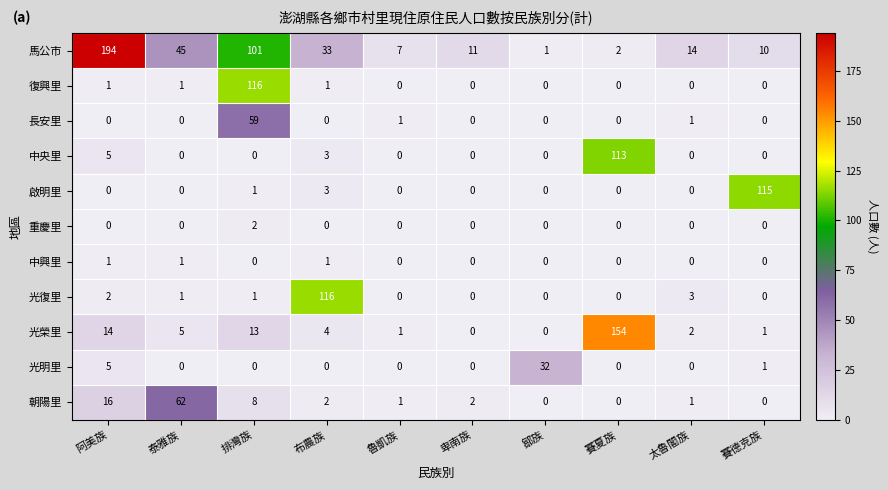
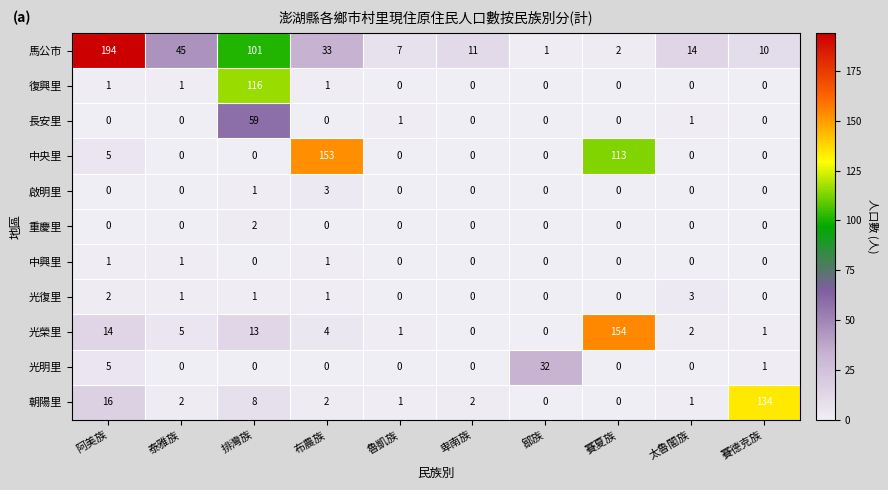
  {
    "馬公市": {
      "阿美族": 194,
      "泰雅族": 45,
      "排灣族": 101,
      "布農族": 33,
      "魯凱族": 7,
      "卑南族": 11,
      "鄒族": 1,
      "賽夏族": 2,
      "太魯閣族": 14,
      "賽德克族": 10
    },
    "復興里": {
      "阿美族": 1,
      "泰雅族": 1,
      "排灣族": 116,
      "布農族": 1,
      "魯凱族": 0,
      "卑南族": 0,
      "鄒族": 0,
      "賽夏族": 0,
      "太魯閣族": 0,
      "賽德克族": 0
    },
    "長安里": {
      "阿美族": 0,
      "泰雅族": 0,
      "排灣族": 59,
      "布農族": 0,
      "魯凱族": 1,
      "卑南族": 0,
      "鄒族": 0,
      "賽夏族": 0,
      "太魯閣族": 1,
      "賽德克族": 0
    },
    "中央里": {
      "阿美族": 5,
      "泰雅族": 0,
      "排灣族": 0,
-     "布農族": 3,
+     "布農族": 153,
      "魯凱族": 0,
      "卑南族": 0,
      "鄒族": 0,
      "賽夏族": 113,
      "太魯閣族": 0,
      "賽德克族": 0
    },
    "啟明里": {
      "阿美族": 0,
      "泰雅族": 0,
      "排灣族": 1,
      "布農族": 3,
      "魯凱族": 0,
      "卑南族": 0,
      "鄒族": 0,
      "賽夏族": 0,
      "太魯閣族": 0,
-     "賽德克族": 115
+     "賽德克族": 0
    },
    "重慶里": {
      "阿美族": 0,
      "泰雅族": 0,
      "排灣族": 2,
      "布農族": 0,
      "魯凱族": 0,
      "卑南族": 0,
      "鄒族": 0,
      "賽夏族": 0,
      "太魯閣族": 0,
      "賽德克族": 0
    },
    "中興里": {
      "阿美族": 1,
      "泰雅族": 1,
      "排灣族": 0,
      "布農族": 1,
      "魯凱族": 0,
      "卑南族": 0,
      "鄒族": 0,
      "賽夏族": 0,
      "太魯閣族": 0,
      "賽德克族": 0
    },
    "光復里": {
      "阿美族": 2,
      "泰雅族": 1,
      "排灣族": 1,
-     "布農族": 116,
+     "布農族": 1,
      "魯凱族": 0,
      "卑南族": 0,
      "鄒族": 0,
      "賽夏族": 0,
      "太魯閣族": 3,
      "賽德克族": 0
    },
    "光榮里": {
      "阿美族": 14,
      "泰雅族": 5,
      "排灣族": 13,
      "布農族": 4,
      "魯凱族": 1,
      "卑南族": 0,
      "鄒族": 0,
      "賽夏族": 154,
      "太魯閣族": 2,
      "賽德克族": 1
    },
    "光明里": {
      "阿美族": 5,
      "泰雅族": 0,
      "排灣族": 0,
      "布農族": 0,
      "魯凱族": 0,
      "卑南族": 0,
      "鄒族": 32,
      "賽夏族": 0,
      "太魯閣族": 0,
      "賽德克族": 1
    },
    "朝陽里": {
      "阿美族": 16,
-     "泰雅族": 62,
+     "泰雅族": 2,
      "排灣族": 8,
      "布農族": 2,
      "魯凱族": 1,
      "卑南族": 2,
      "鄒族": 0,
      "賽夏族": 0,
      "太魯閣族": 1,
-     "賽德克族": 0
+     "賽德克族": 134
    }
  }
